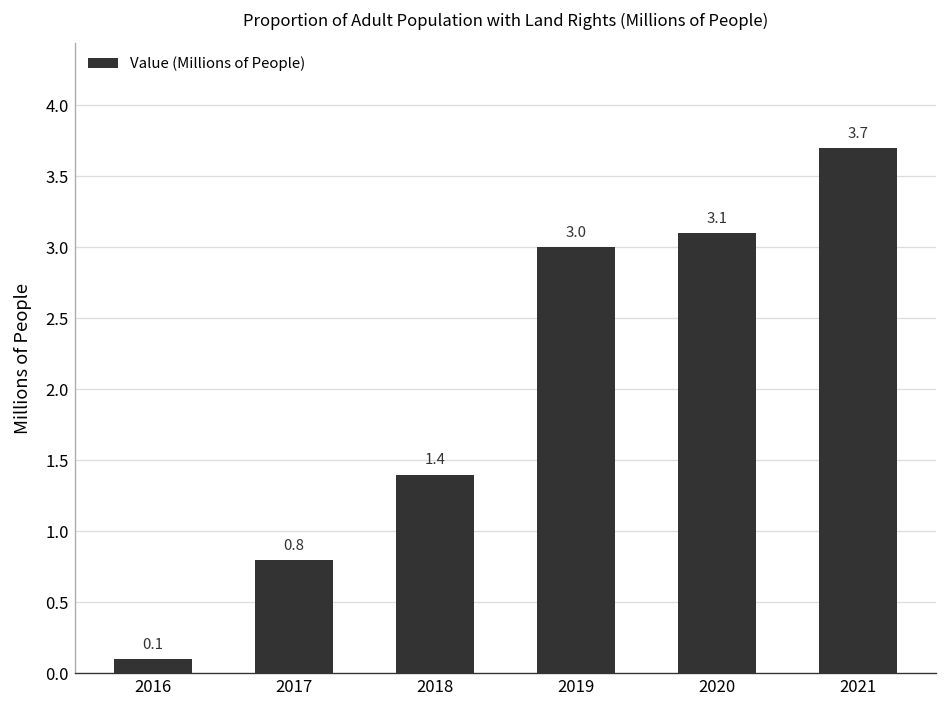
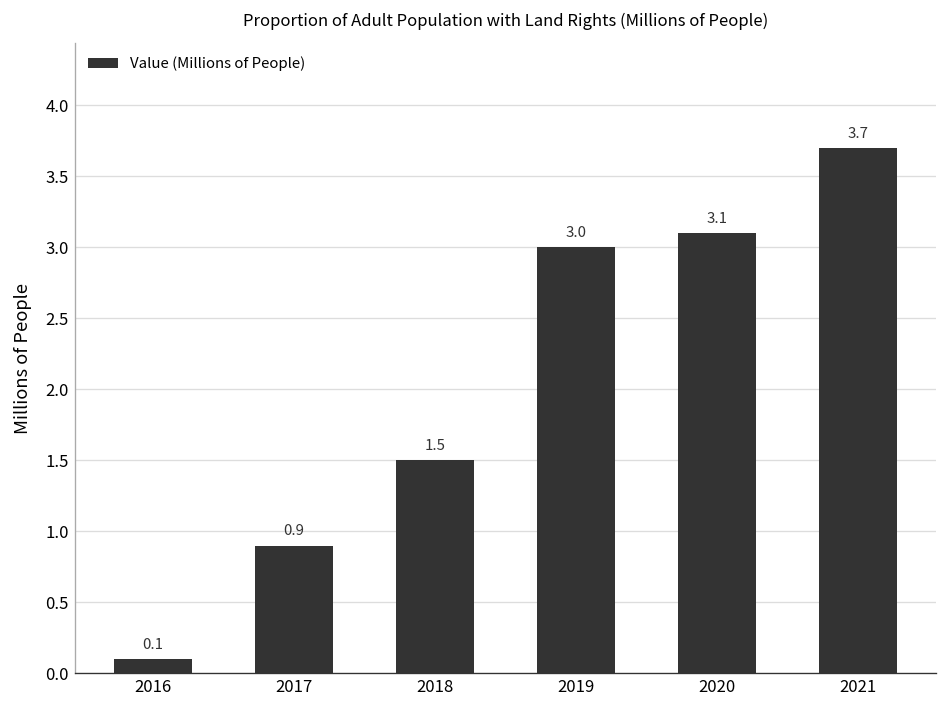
  {
    "2016": 0.1,
-   "2017": 0.8,
-   "2018": 1.4,
+   "2017": 0.9,
+   "2018": 1.5,
    "2019": 3.0,
    "2020": 3.1,
    "2021": 3.7
  }
